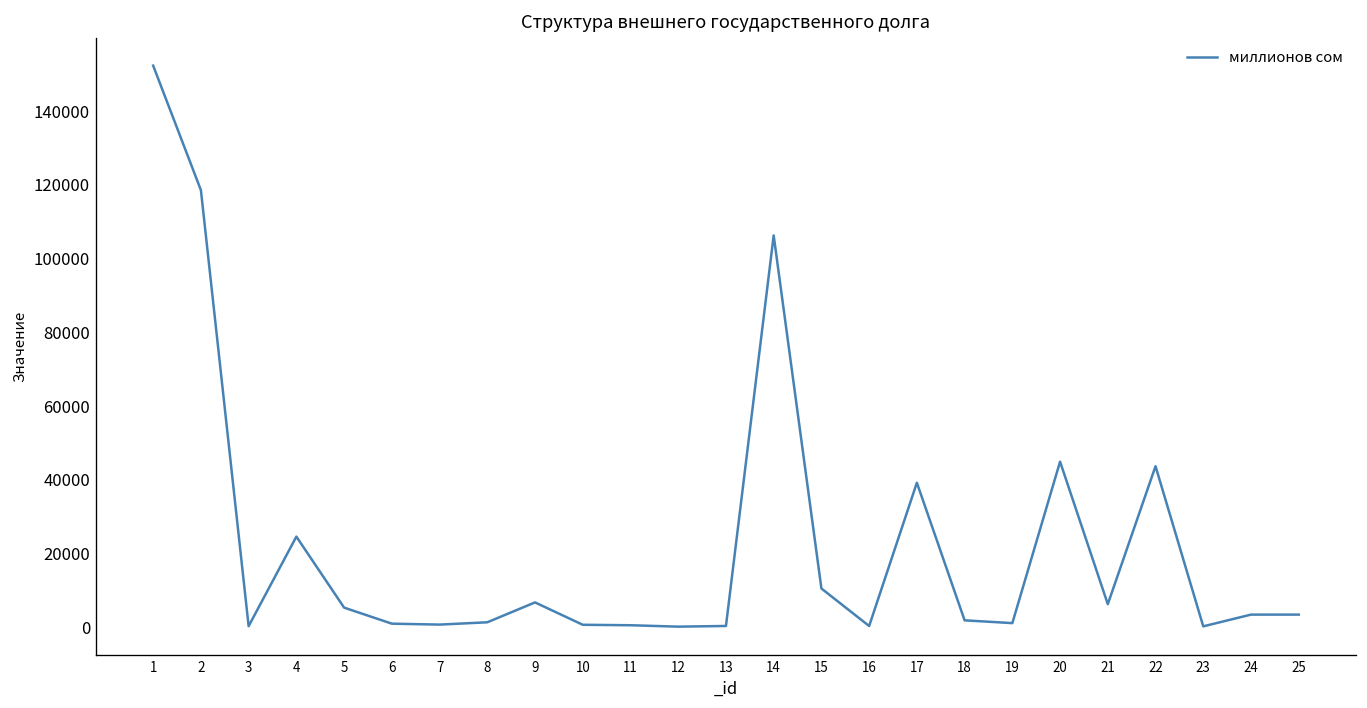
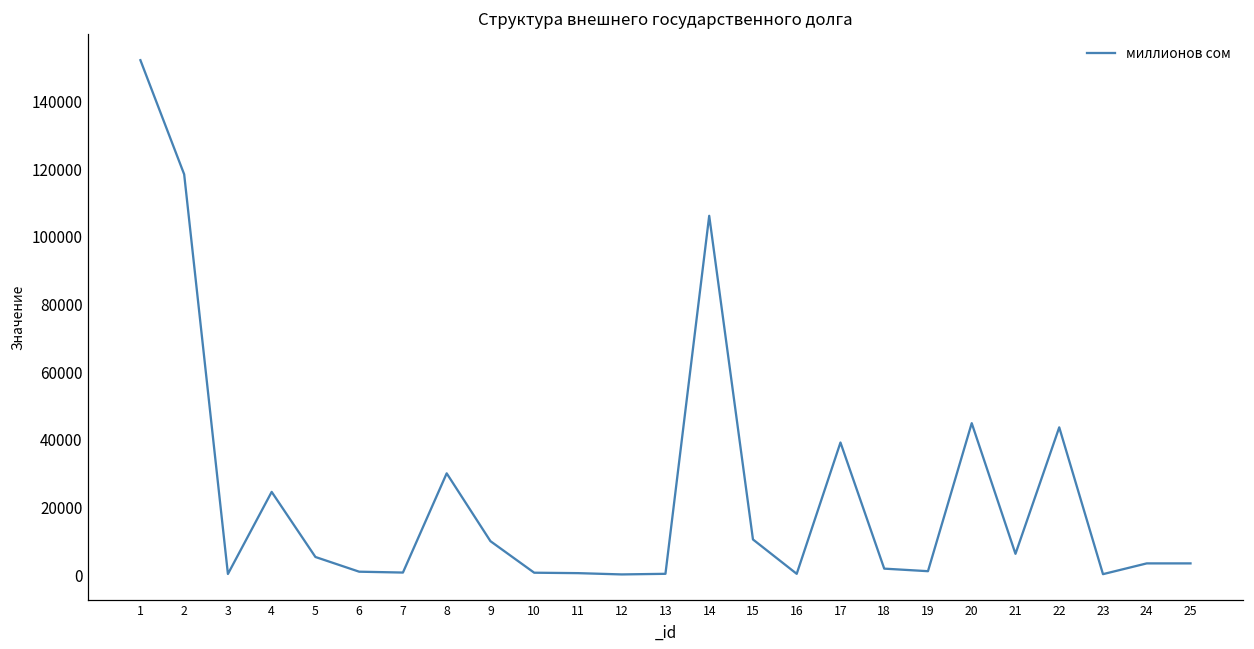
  {
    "1": 152000,
    "2": 119000,
    "3": 0,
    "4": 25000,
    "5": 5000,
    "6": 1000,
    "7": 1000,
-   "8": 1000,
-   "9": 7000,
+   "8": 30000,
+   "9": 10000,
    "10": 1000,
    "11": 1000,
    "12": 0,
    "13": 0,
    "14": 106000,
    "15": 11000,
    "16": 0,
    "17": 39000,
    "18": 2000,
    "19": 1000,
    "20": 45000,
    "21": 6000,
    "22": 44000,
    "23": 0,
    "24": 3000,
    "25": 3000
  }
